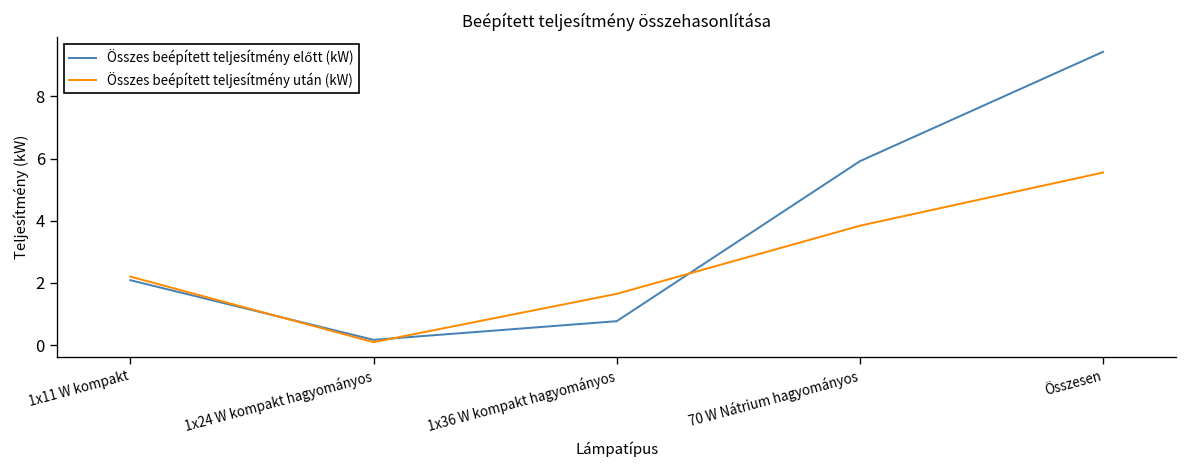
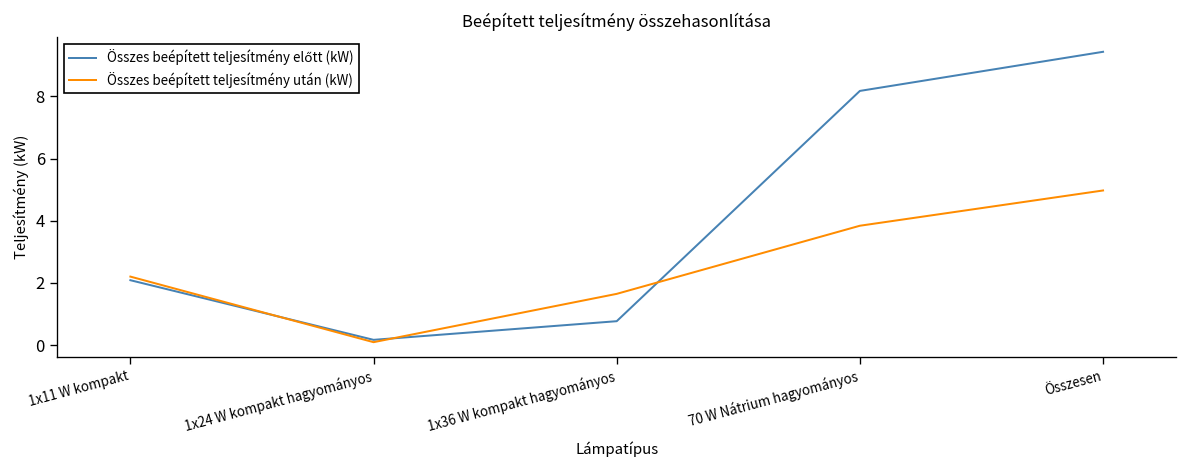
  {
    "Összes beépített teljesítmény előtt (kW)": {
      "1x11 W kompakt": 2.1,
      "1x36 W kompakt hagyományos": 0.8,
-     "70 W Nátrium hagyományos": 5.9,
+     "70 W Nátrium hagyományos": 8.2,
      "Összesen": 9.4
    },
    "Összes beépített teljesítmény után (kW)": {
      "1x11 W kompakt": 2.2,
      "1x36 W kompakt hagyományos": 1.6,
      "70 W Nátrium hagyományos": 3.8,
-     "Összesen": 5.6
+     "Összesen": 5.0
    }
  }
